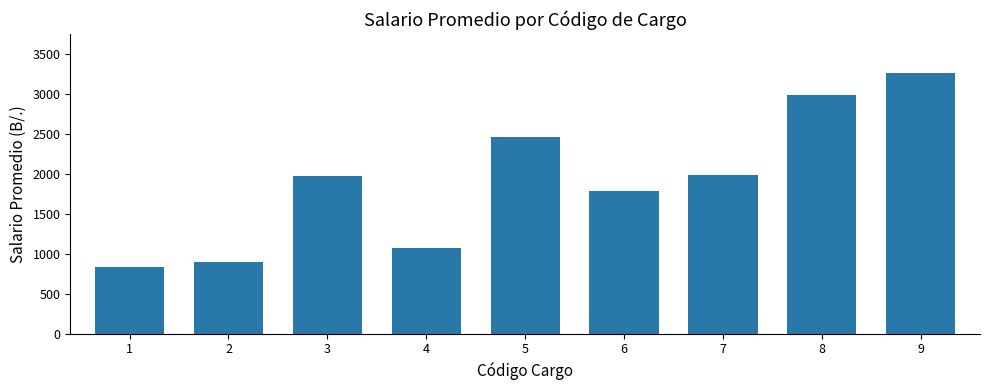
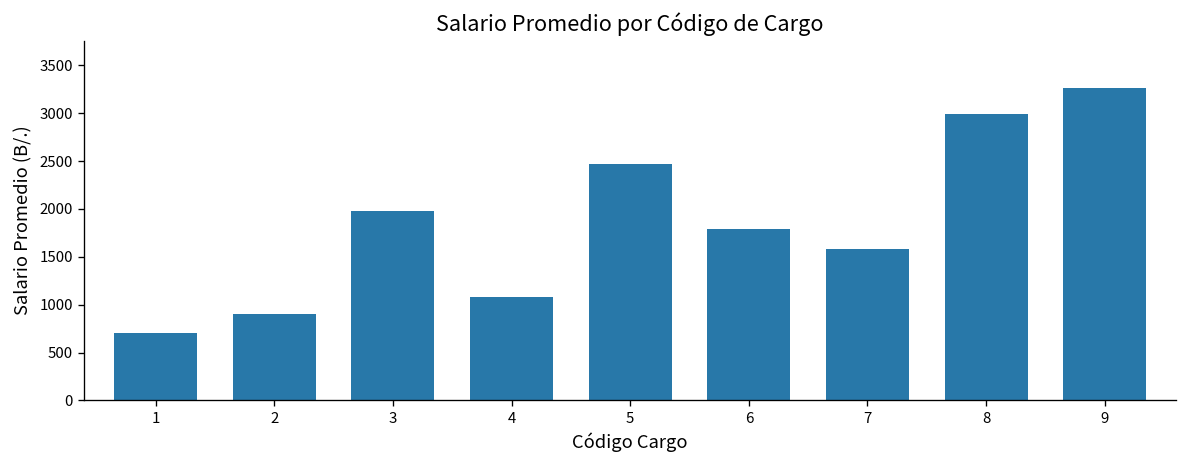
  {
-   "1": 800,
+   "1": 700,
    "2": 900,
    "3": 2000,
    "4": 1100,
    "5": 2500,
    "6": 1800,
-   "7": 2000,
+   "7": 1600,
    "8": 3000,
    "9": 3300
  }
